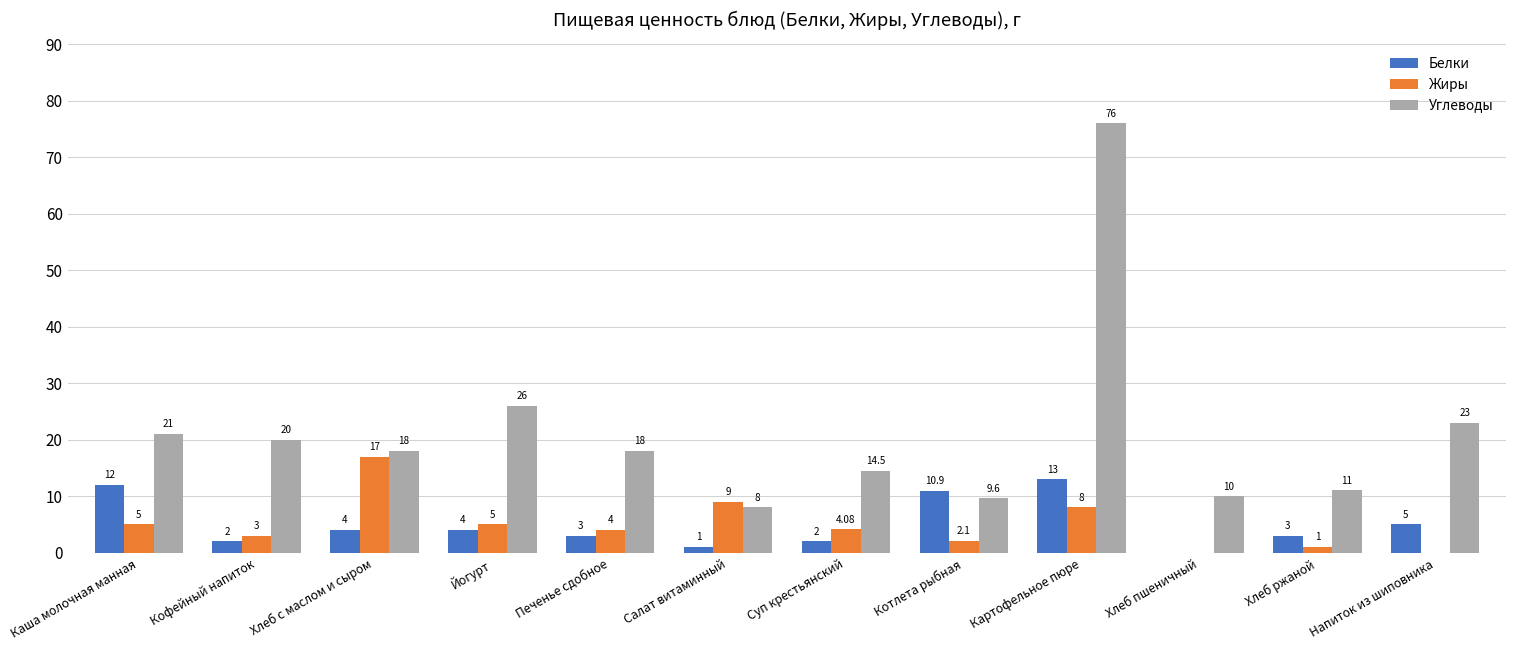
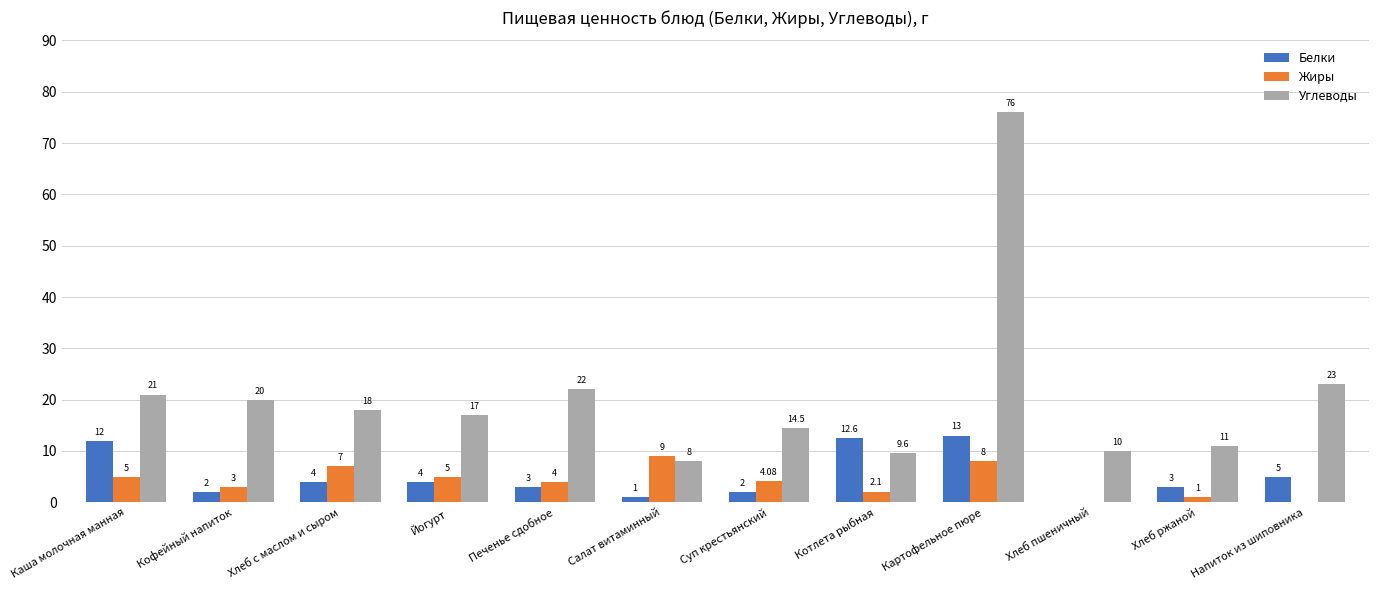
  {
    "Белки": {
      "Каша молочная манная": 12,
      "Кофейный напиток": 2,
      "Хлеб с маслом и сыром": 4,
      "Йогурт": 4,
      "Печенье сдобное": 3,
      "Салат витаминный": 1,
      "Суп крестьянский": 2,
-     "Котлета рыбная": 10.9,
+     "Котлета рыбная": 12.6,
      "Картофельное пюре": 13,
      "Хлеб ржаной": 3,
      "Напиток из шиповника": 5
    },
    "Жиры": {
      "Каша молочная манная": 5,
      "Кофейный напиток": 3,
-     "Хлеб с маслом и сыром": 17,
+     "Хлеб с маслом и сыром": 7,
      "Йогурт": 5,
      "Печенье сдобное": 4,
      "Салат витаминный": 9,
      "Суп крестьянский": 4.08,
      "Котлета рыбная": 2.1,
      "Картофельное пюре": 8,
      "Хлеб ржаной": 1
    },
    "Углеводы": {
      "Каша молочная манная": 21,
      "Кофейный напиток": 20,
      "Хлеб с маслом и сыром": 18,
-     "Йогурт": 26,
-     "Печенье сдобное": 18,
+     "Йогурт": 17,
+     "Печенье сдобное": 22,
      "Салат витаминный": 8,
      "Суп крестьянский": 14.5,
      "Котлета рыбная": 9.6,
      "Картофельное пюре": 76,
      "Хлеб пшеничный": 10,
      "Хлеб ржаной": 11,
      "Напиток из шиповника": 23
    }
  }
